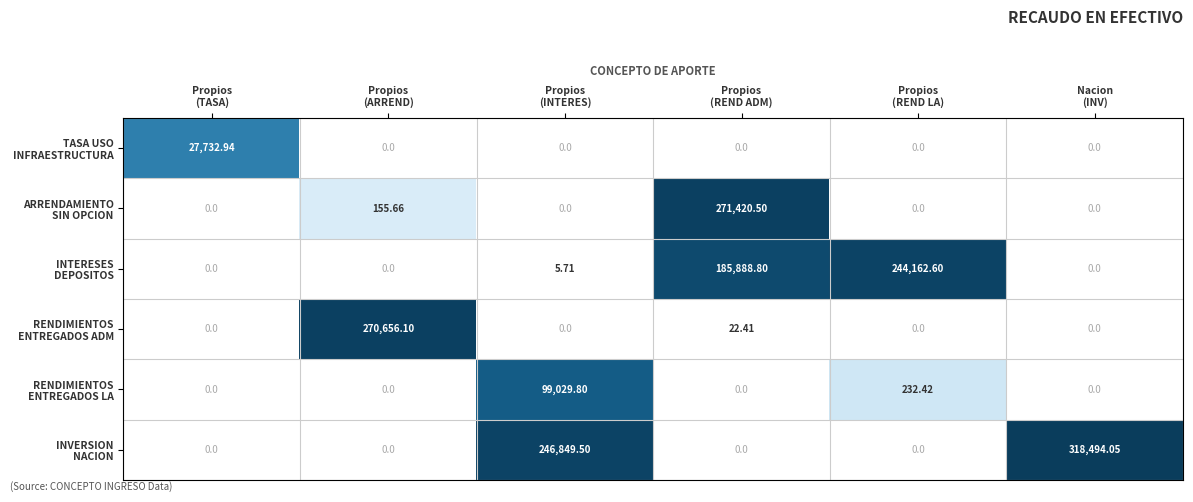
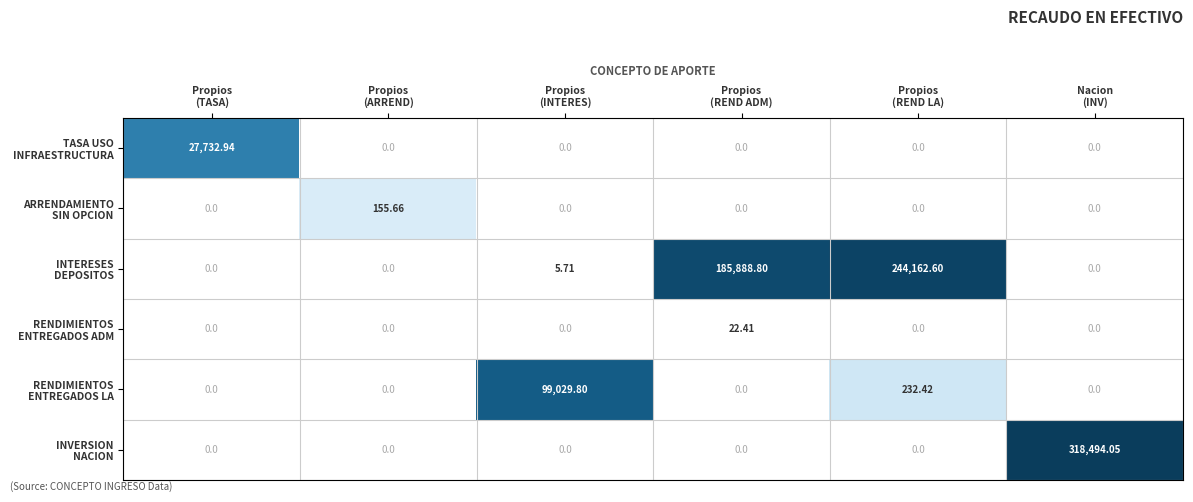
  {
    "TASA USO INFRAESTRUCTURA": {
      "Propios (TASA)": "27,732.94",
      "Propios (ARREND)": "0.0",
      "Propios (INTERES)": "0.0",
      "Propios (REND ADM)": "0.0",
      "Propios (REND LA)": "0.0",
      "Nacion (INV)": "0.0"
    },
    "ARRENDAMIENTO SIN OPCION": {
      "Propios (TASA)": "0.0",
      "Propios (ARREND)": "155.66",
      "Propios (INTERES)": "0.0",
-     "Propios (REND ADM)": "271,420.50",
+     "Propios (REND ADM)": "0.0",
      "Propios (REND LA)": "0.0",
      "Nacion (INV)": "0.0"
    },
    "INTERESES DEPOSITOS": {
      "Propios (TASA)": "0.0",
      "Propios (ARREND)": "0.0",
      "Propios (INTERES)": "5.71",
      "Propios (REND ADM)": "185,888.80",
      "Propios (REND LA)": "244,162.60",
      "Nacion (INV)": "0.0"
    },
    "RENDIMIENTOS ENTREGADOS ADM": {
      "Propios (TASA)": "0.0",
-     "Propios (ARREND)": "270,656.10",
+     "Propios (ARREND)": "0.0",
      "Propios (INTERES)": "0.0",
      "Propios (REND ADM)": "22.41",
      "Propios (REND LA)": "0.0",
      "Nacion (INV)": "0.0"
    },
    "RENDIMIENTOS ENTREGADOS LA": {
      "Propios (TASA)": "0.0",
      "Propios (ARREND)": "0.0",
      "Propios (INTERES)": "99,029.80",
      "Propios (REND ADM)": "0.0",
      "Propios (REND LA)": "232.42",
      "Nacion (INV)": "0.0"
    },
    "INVERSION NACION": {
      "Propios (TASA)": "0.0",
      "Propios (ARREND)": "0.0",
-     "Propios (INTERES)": "246,849.50",
+     "Propios (INTERES)": "0.0",
      "Propios (REND ADM)": "0.0",
      "Propios (REND LA)": "0.0",
      "Nacion (INV)": "318,494.05"
    }
  }
